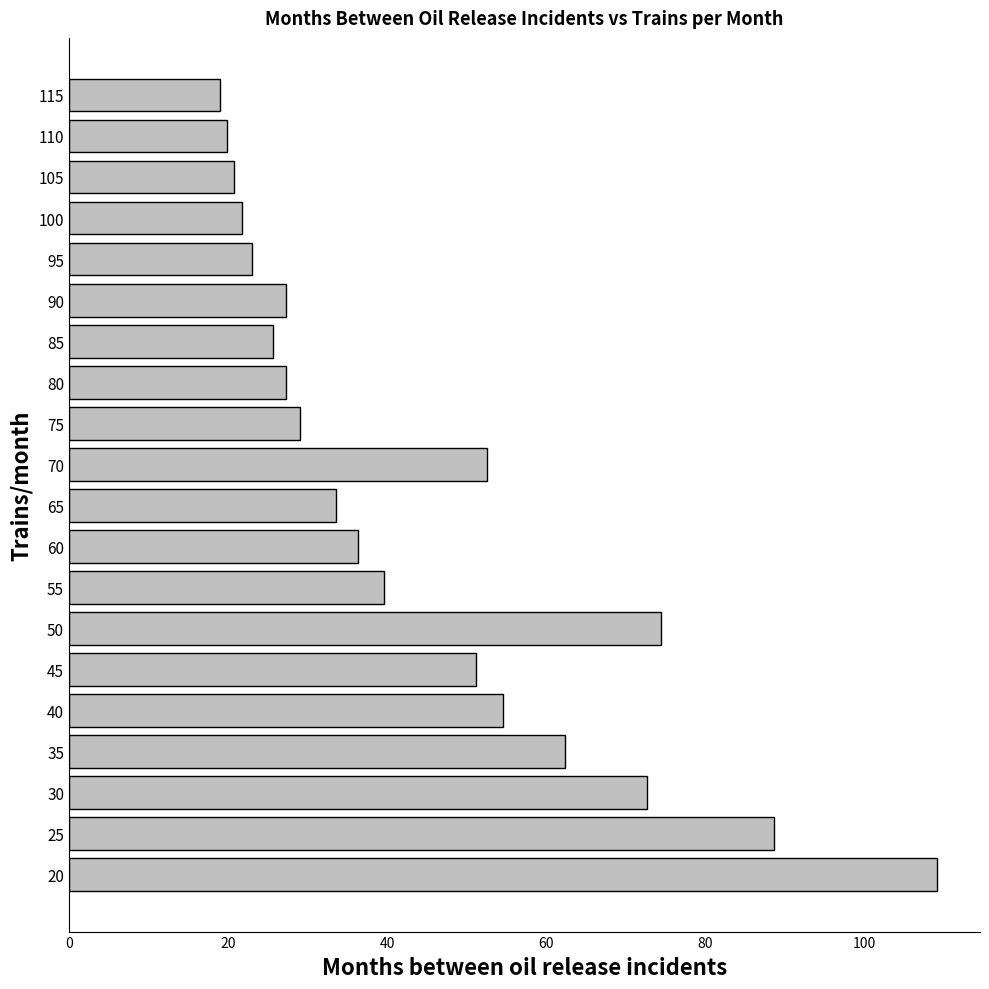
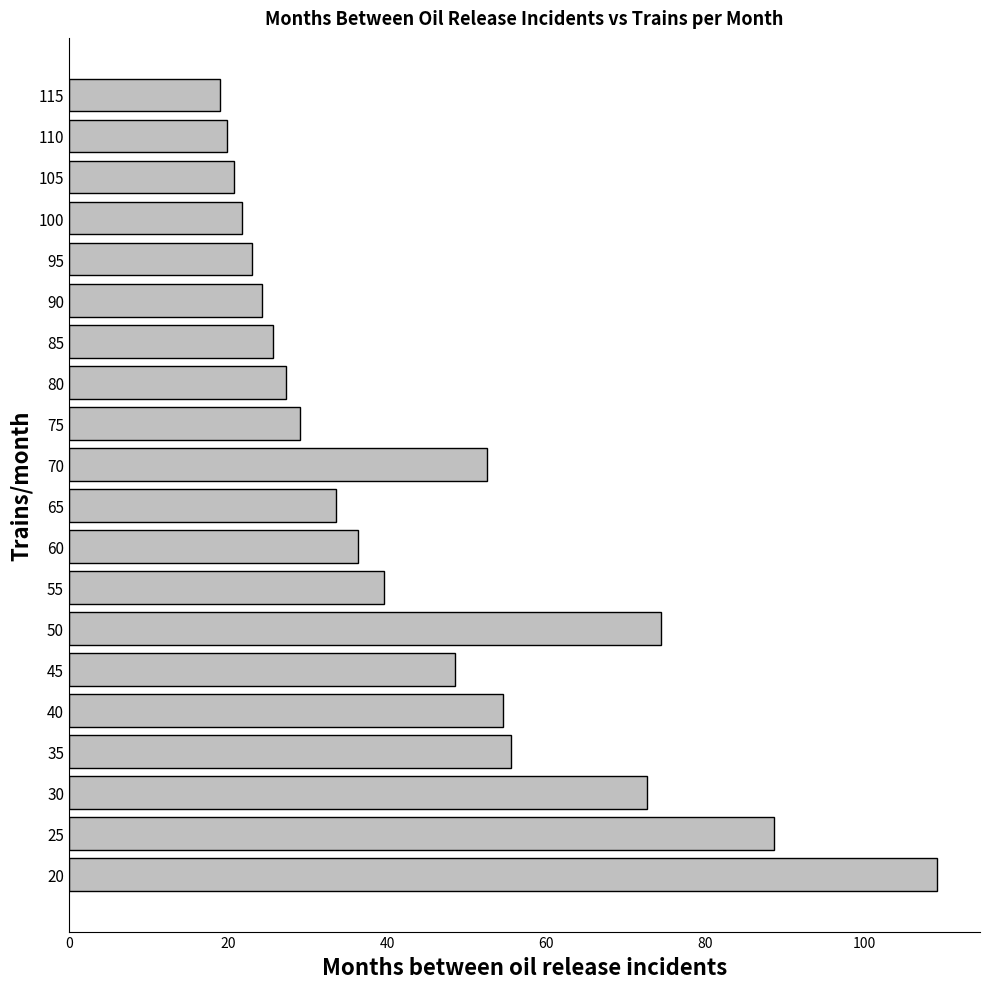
  {
    "115": 19,
    "110": 20,
    "105": 21,
    "100": 22,
    "95": 23,
-   "90": 27,
+   "90": 24,
    "85": 26,
    "80": 27,
    "75": 29,
    "70": 53,
    "65": 34,
    "60": 36,
    "55": 40,
    "50": 74,
-   "45": 51,
+   "45": 48,
    "40": 55,
-   "35": 62,
+   "35": 56,
    "30": 73,
    "25": 89,
    "20": 109
  }
